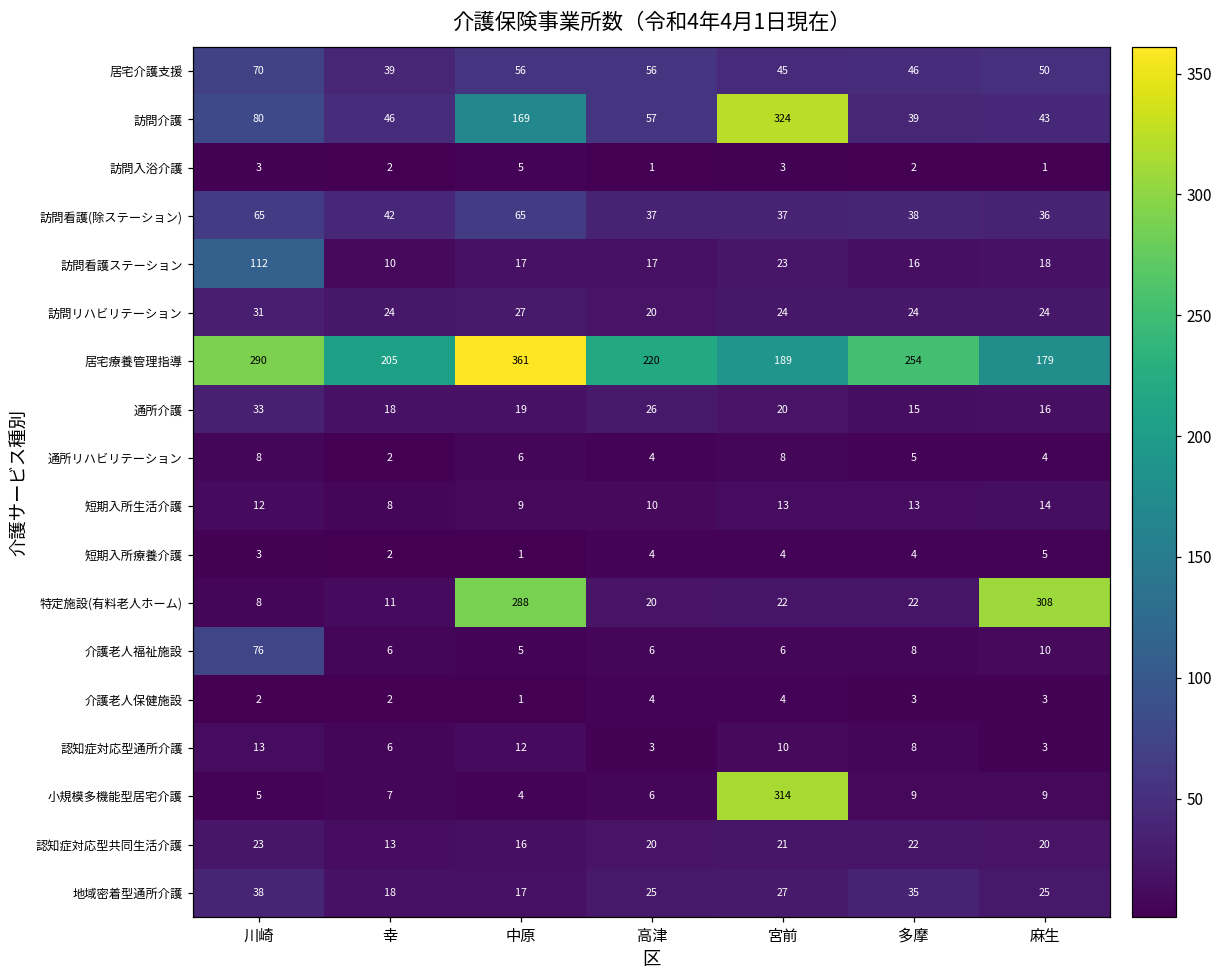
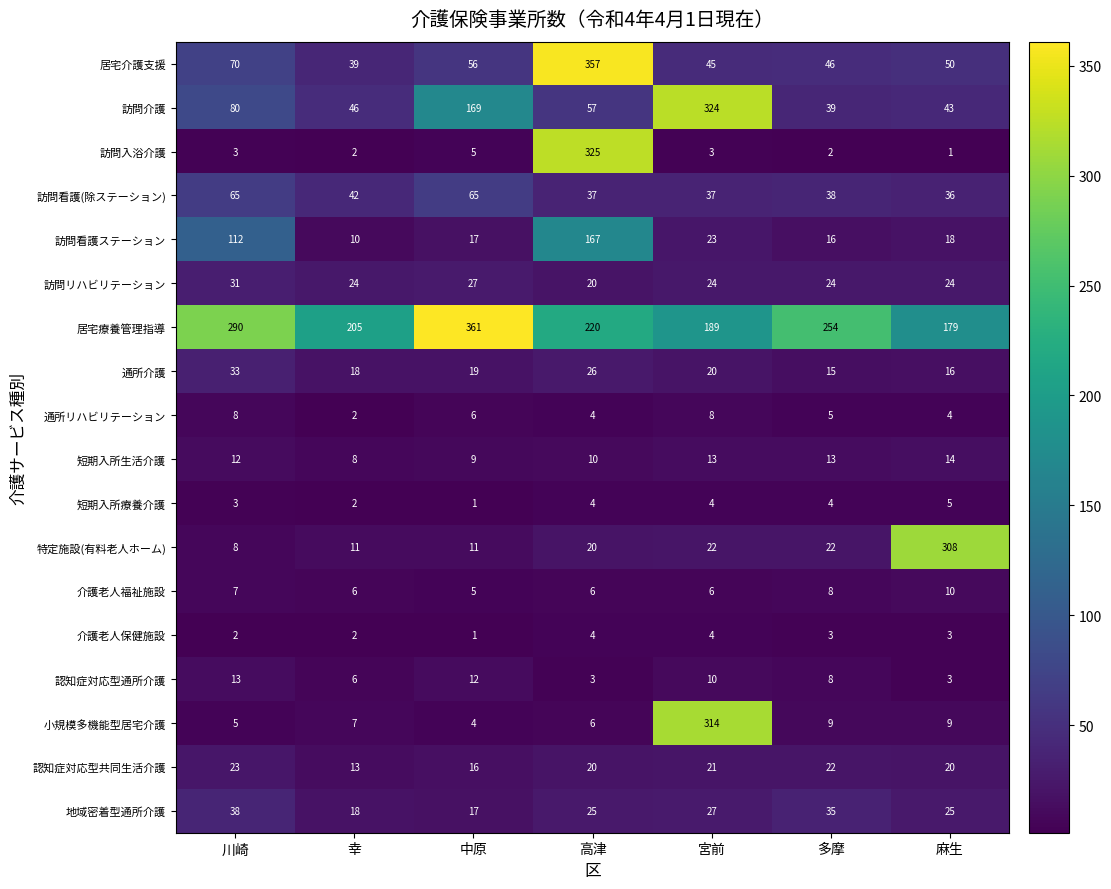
  {
    "居宅介護支援": {
      "川崎": 70,
      "幸": 39,
      "中原": 56,
-     "高津": 56,
+     "高津": 357,
      "宮前": 45,
      "多摩": 46,
      "麻生": 50
    },
    "訪問介護": {
      "川崎": 80,
      "幸": 46,
      "中原": 169,
      "高津": 57,
      "宮前": 324,
      "多摩": 39,
      "麻生": 43
    },
    "訪問入浴介護": {
      "川崎": 3,
      "幸": 2,
      "中原": 5,
-     "高津": 1,
+     "高津": 325,
      "宮前": 3,
      "多摩": 2,
      "麻生": 1
    },
    "訪問看護(除ステーション)": {
      "川崎": 65,
      "幸": 42,
      "中原": 65,
      "高津": 37,
      "宮前": 37,
      "多摩": 38,
      "麻生": 36
    },
    "訪問看護ステーション": {
      "川崎": 112,
      "幸": 10,
      "中原": 17,
-     "高津": 17,
+     "高津": 167,
      "宮前": 23,
      "多摩": 16,
      "麻生": 18
    },
    "訪問リハビリテーション": {
      "川崎": 31,
      "幸": 24,
      "中原": 27,
      "高津": 20,
      "宮前": 24,
      "多摩": 24,
      "麻生": 24
    },
    "居宅療養管理指導": {
      "川崎": 290,
      "幸": 205,
      "中原": 361,
      "高津": 220,
      "宮前": 189,
      "多摩": 254,
      "麻生": 179
    },
    "通所介護": {
      "川崎": 33,
      "幸": 18,
      "中原": 19,
      "高津": 26,
      "宮前": 20,
      "多摩": 15,
      "麻生": 16
    },
    "通所リハビリテーション": {
      "川崎": 8,
      "幸": 2,
      "中原": 6,
      "高津": 4,
      "宮前": 8,
      "多摩": 5,
      "麻生": 4
    },
    "短期入所生活介護": {
      "川崎": 12,
      "幸": 8,
      "中原": 9,
      "高津": 10,
      "宮前": 13,
      "多摩": 13,
      "麻生": 14
    },
    "短期入所療養介護": {
      "川崎": 3,
      "幸": 2,
      "中原": 1,
      "高津": 4,
      "宮前": 4,
      "多摩": 4,
      "麻生": 5
    },
    "特定施設(有料老人ホーム)": {
      "川崎": 8,
      "幸": 11,
-     "中原": 288,
+     "中原": 11,
      "高津": 20,
      "宮前": 22,
      "多摩": 22,
      "麻生": 308
    },
    "介護老人福祉施設": {
-     "川崎": 76,
+     "川崎": 7,
      "幸": 6,
      "中原": 5,
      "高津": 6,
      "宮前": 6,
      "多摩": 8,
      "麻生": 10
    },
    "介護老人保健施設": {
      "川崎": 2,
      "幸": 2,
      "中原": 1,
      "高津": 4,
      "宮前": 4,
      "多摩": 3,
      "麻生": 3
    },
    "認知症対応型通所介護": {
      "川崎": 13,
      "幸": 6,
      "中原": 12,
      "高津": 3,
      "宮前": 10,
      "多摩": 8,
      "麻生": 3
    },
    "小規模多機能型居宅介護": {
      "川崎": 5,
      "幸": 7,
      "中原": 4,
      "高津": 6,
      "宮前": 314,
      "多摩": 9,
      "麻生": 9
    },
    "認知症対応型共同生活介護": {
      "川崎": 23,
      "幸": 13,
      "中原": 16,
      "高津": 20,
      "宮前": 21,
      "多摩": 22,
      "麻生": 20
    },
    "地域密着型通所介護": {
      "川崎": 38,
      "幸": 18,
      "中原": 17,
      "高津": 25,
      "宮前": 27,
      "多摩": 35,
      "麻生": 25
    }
  }
